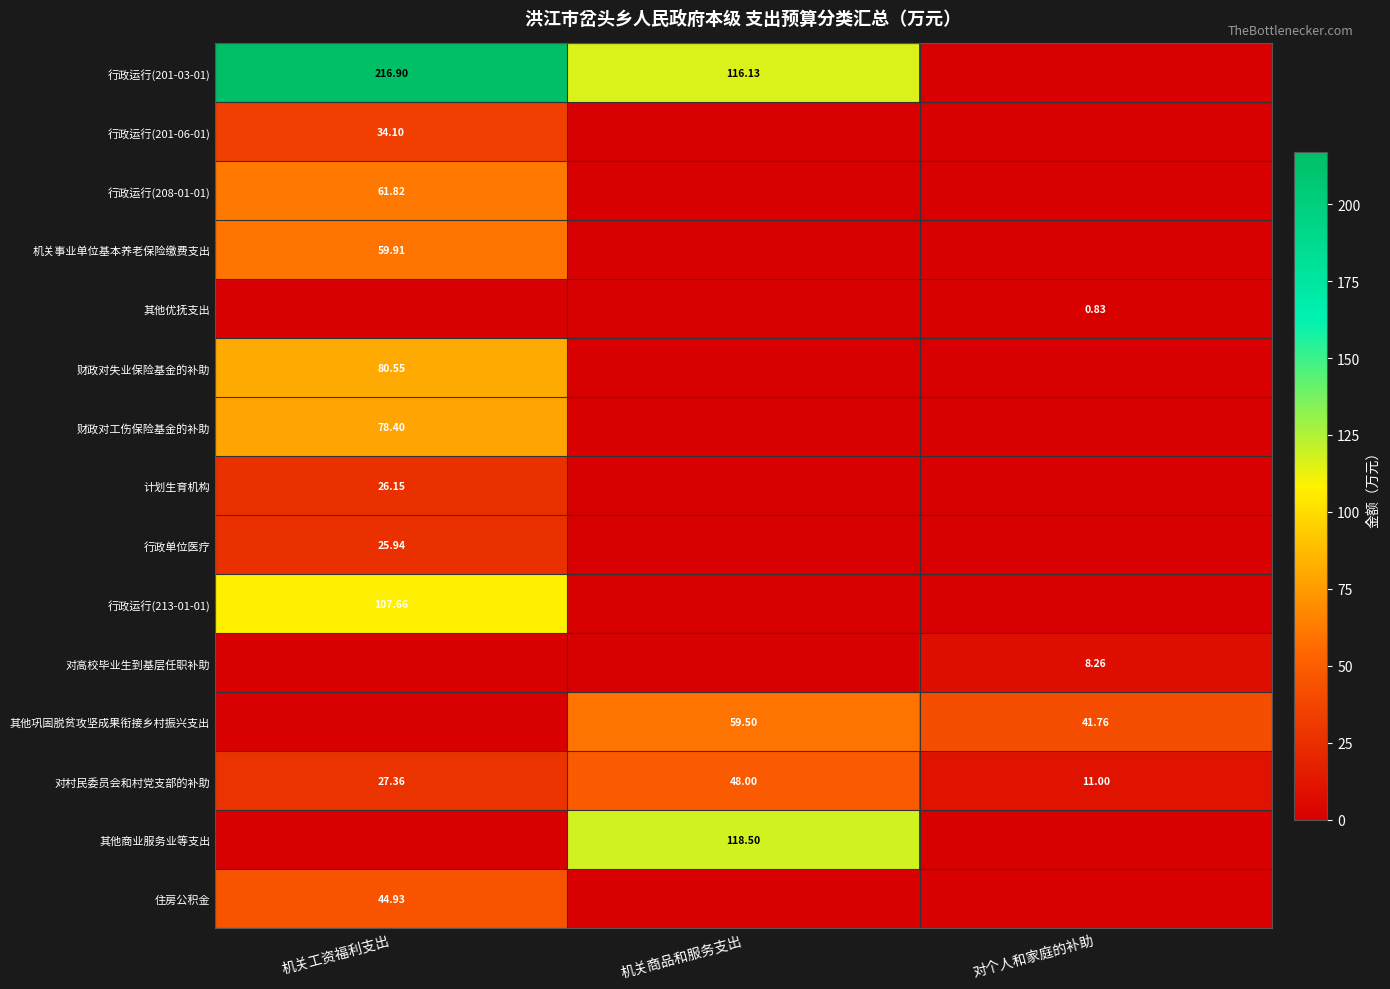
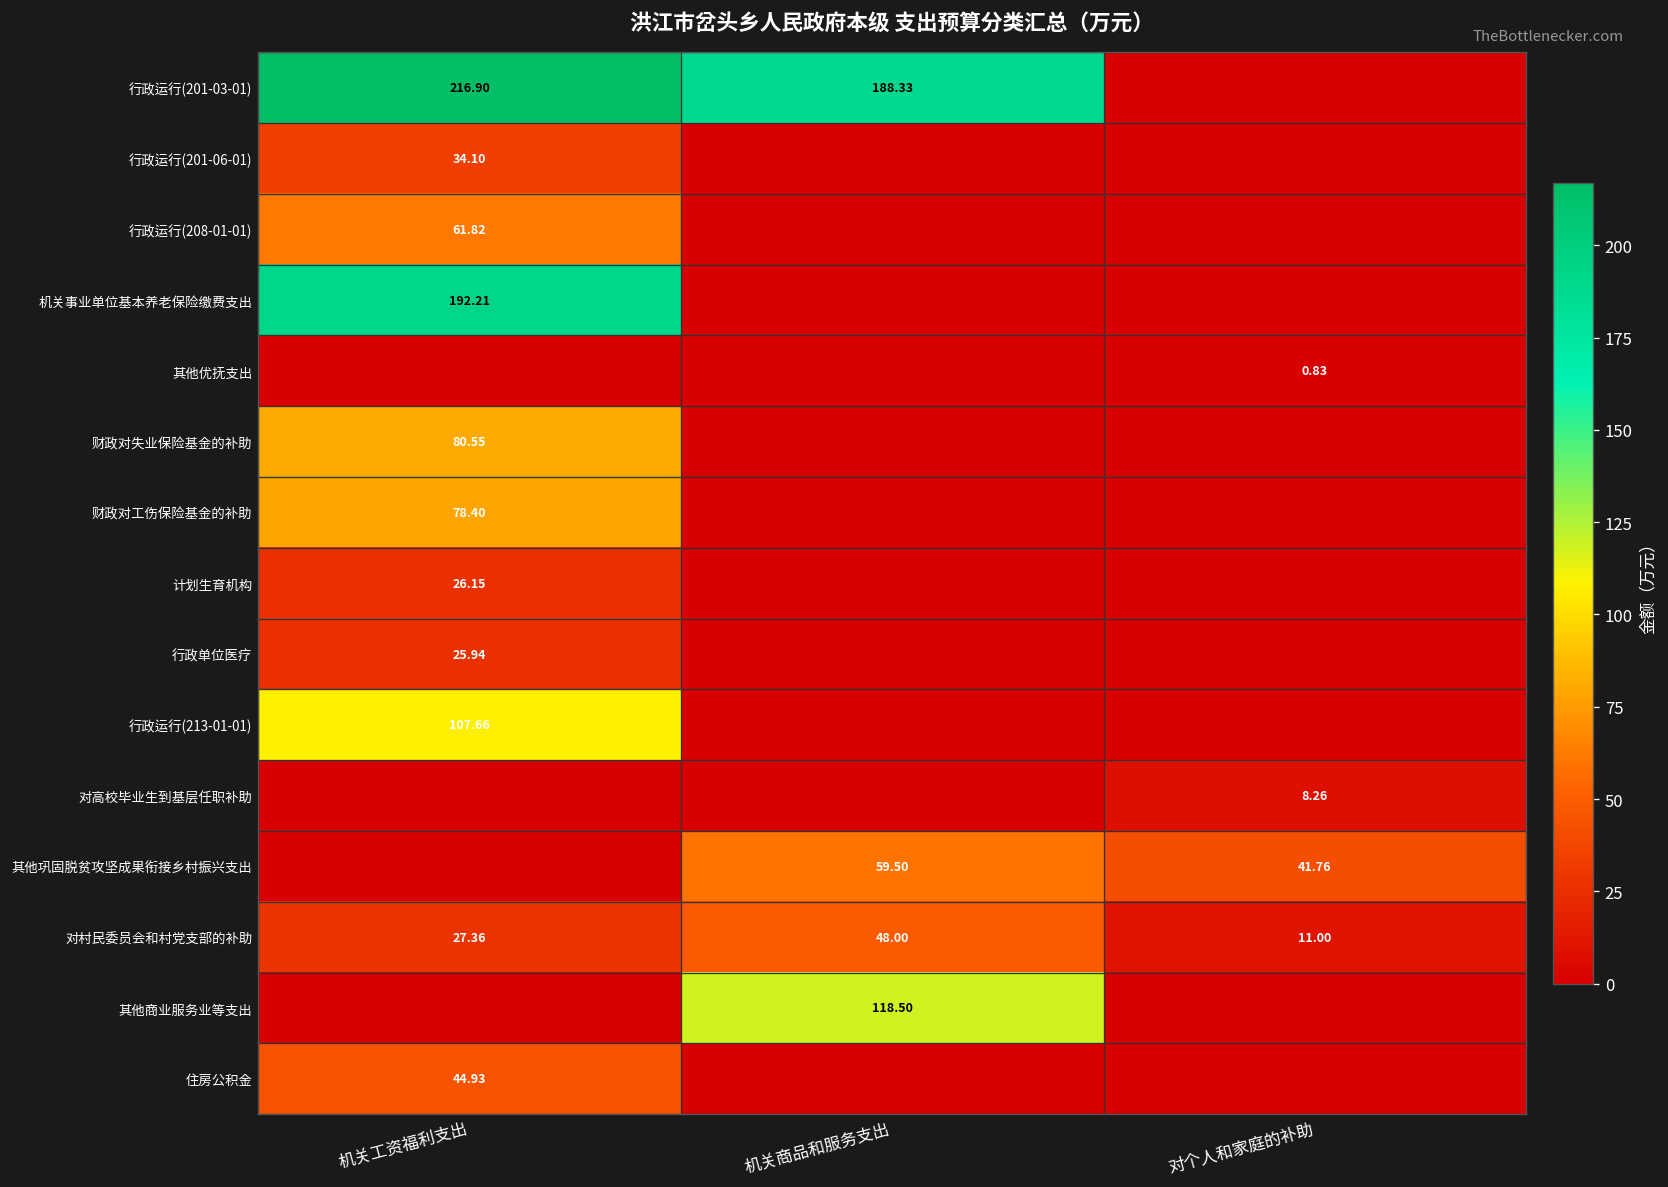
  {
    "行政运行(201-03-01)": {
      "机关工资福利支出": 216.90,
-     "机关商品和服务支出": 116.13
+     "机关商品和服务支出": 188.33
    },
    "行政运行(201-06-01)": {
      "机关工资福利支出": 34.10
    },
    "行政运行(208-01-01)": {
      "机关工资福利支出": 61.82
    },
    "机关事业单位基本养老保险缴费支出": {
-     "机关工资福利支出": 59.91
+     "机关工资福利支出": 192.21
    },
    "其他优抚支出": {
      "对个人和家庭的补助": 0.83
    },
    "财政对失业保险基金的补助": {
      "机关工资福利支出": 80.55
    },
    "财政对工伤保险基金的补助": {
      "机关工资福利支出": 78.40
    },
    "计划生育机构": {
      "机关工资福利支出": 26.15
    },
    "行政单位医疗": {
      "机关工资福利支出": 25.94
    },
    "行政运行(213-01-01)": {
      "机关工资福利支出": 107.66
    },
    "对高校毕业生到基层任职补助": {
      "对个人和家庭的补助": 8.26
    },
    "其他巩固脱贫攻坚成果衔接乡村振兴支出": {
      "机关商品和服务支出": 59.50,
      "对个人和家庭的补助": 41.76
    },
    "对村民委员会和村党支部的补助": {
      "机关工资福利支出": 27.36,
      "机关商品和服务支出": 48.00,
      "对个人和家庭的补助": 11.00
    },
    "其他商业服务业等支出": {
      "机关商品和服务支出": 118.50
    },
    "住房公积金": {
      "机关工资福利支出": 44.93
    }
  }
